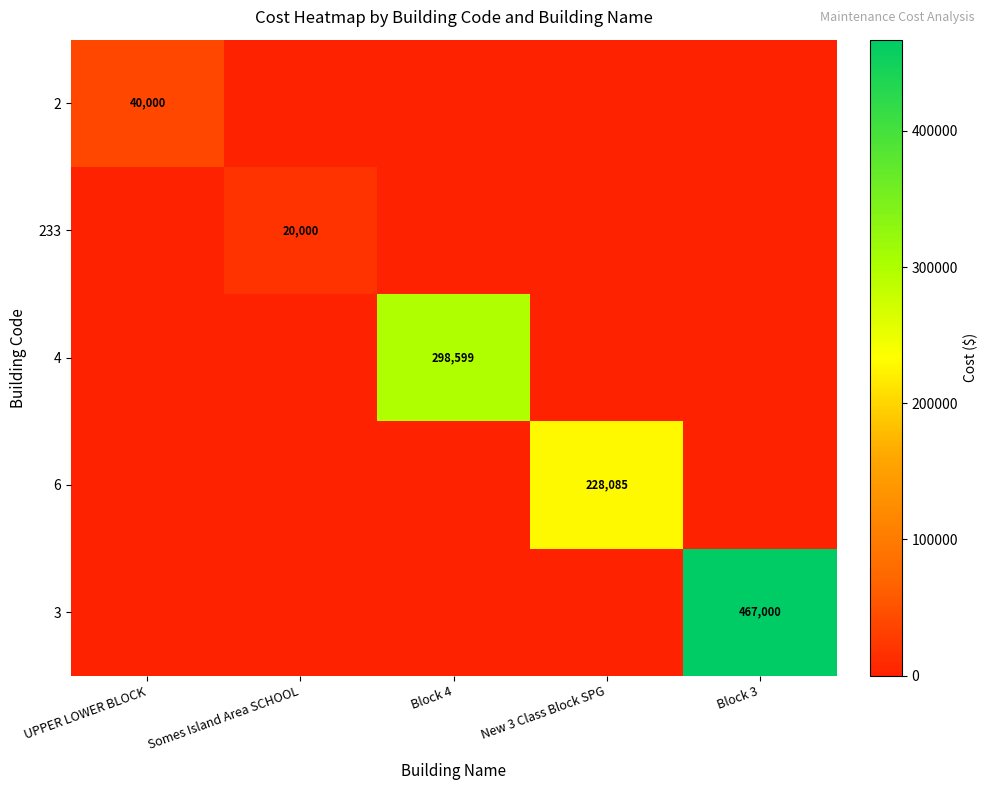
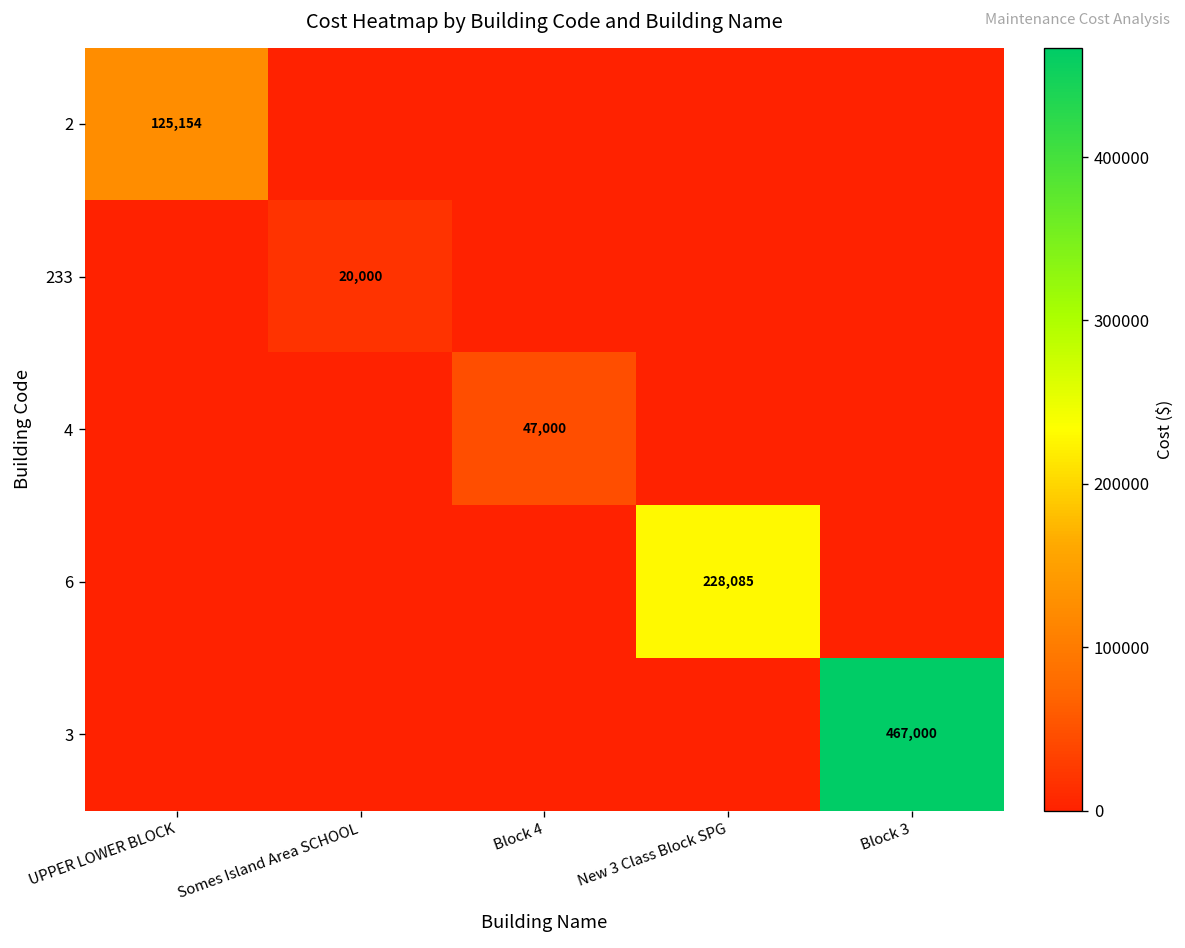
  {
    "2": {
-     "UPPER LOWER BLOCK": "40,000"
+     "UPPER LOWER BLOCK": "125,154"
    },
    "233": {
      "Somes Island Area SCHOOL": "20,000"
    },
    "4": {
-     "Block 4": "298,599"
+     "Block 4": "47,000"
    },
    "6": {
      "New 3 Class Block SPG": "228,085"
    },
    "3": {
      "Block 3": "467,000"
    }
  }
